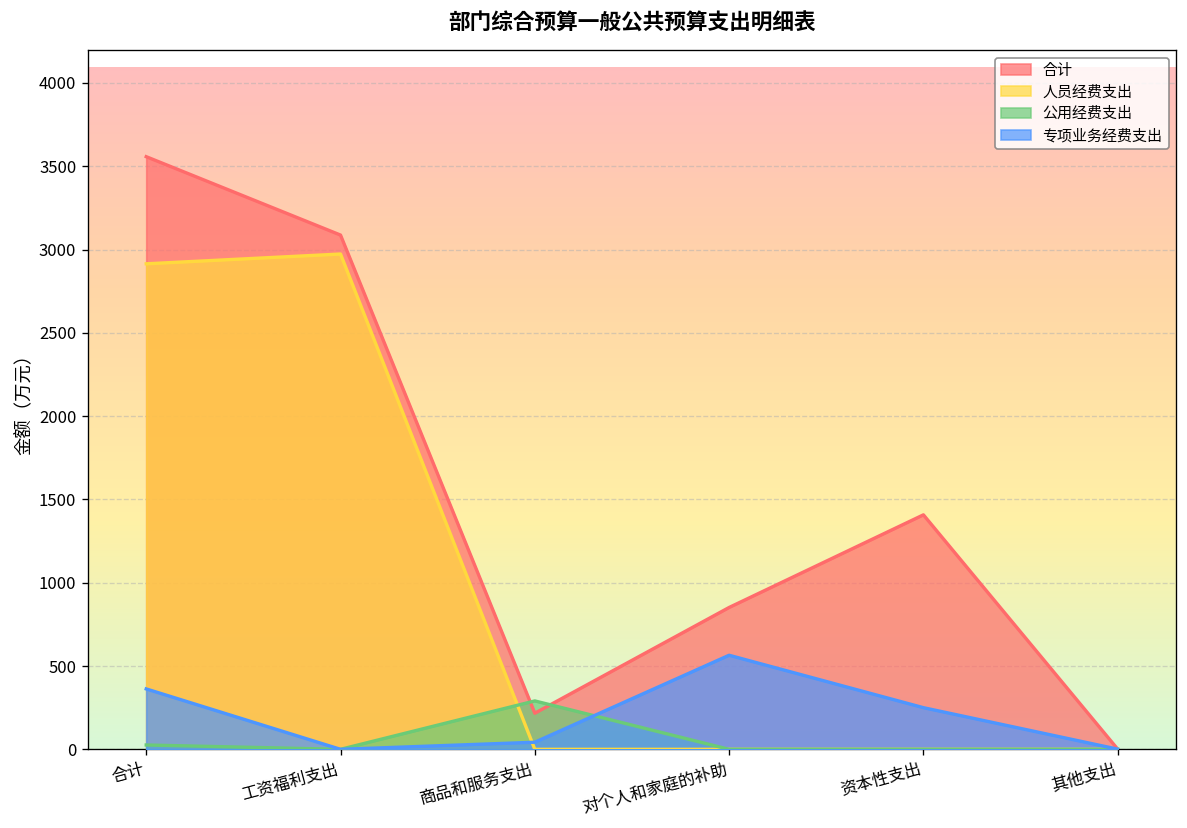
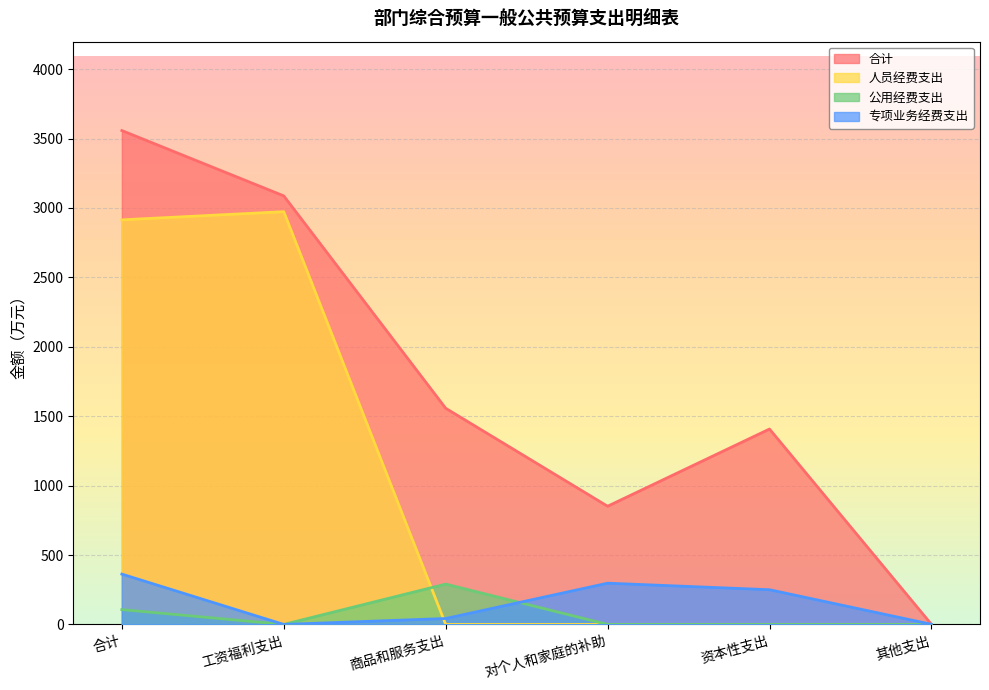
  {
    "合计": {
      "合计": 3560,
      "工资福利支出": 3090,
-     "商品和服务支出": 220,
+     "商品和服务支出": 1560,
      "对个人和家庭的补助": 850,
      "资本性支出": 1410
    },
    "人员经费支出": {
      "合计": 2910,
      "工资福利支出": 2970,
      "商品和服务支出": 0
    },
    "公用经费支出": {
-     "合计": 30,
+     "合计": 110,
      "商品和服务支出": 290
    },
    "专项业务经费支出": {
      "合计": 360,
      "商品和服务支出": 40,
-     "对个人和家庭的补助": 560,
+     "对个人和家庭的补助": 300,
      "资本性支出": 250
    }
  }
